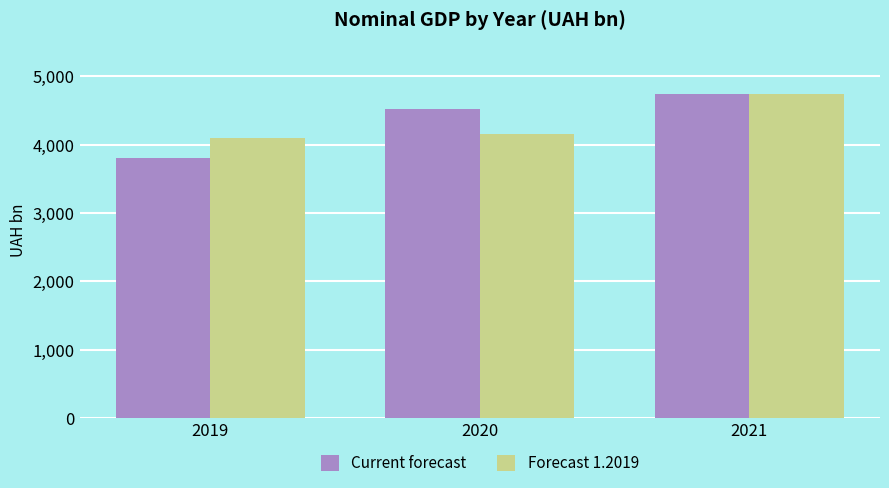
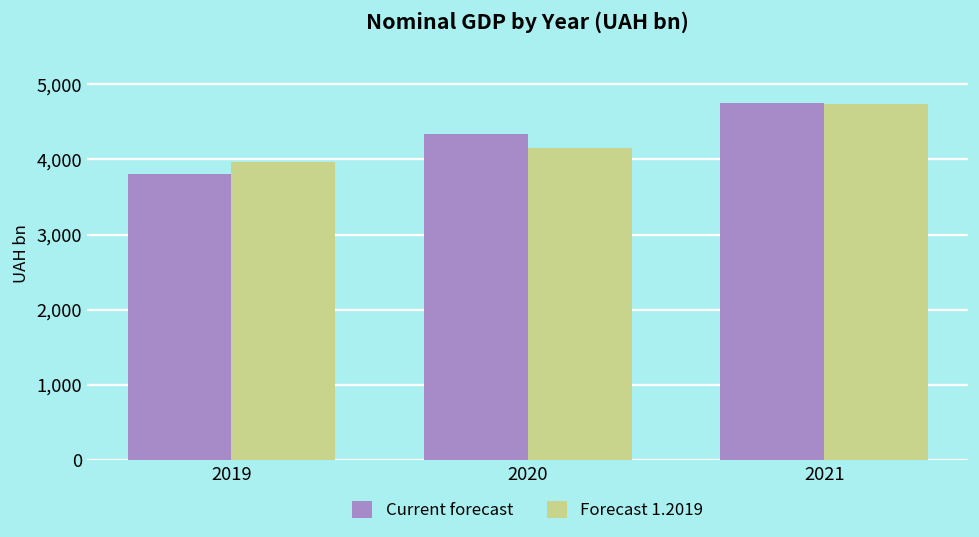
  {
    "Current forecast": {
      "2019": "3,800",
-     "2020": "4,500",
+     "2020": "4,300",
      "2021": "4,800"
    },
    "Forecast 1.2019": {
-     "2019": "4,100",
+     "2019": "4,000",
      "2020": "4,200",
      "2021": "4,700"
    }
  }
